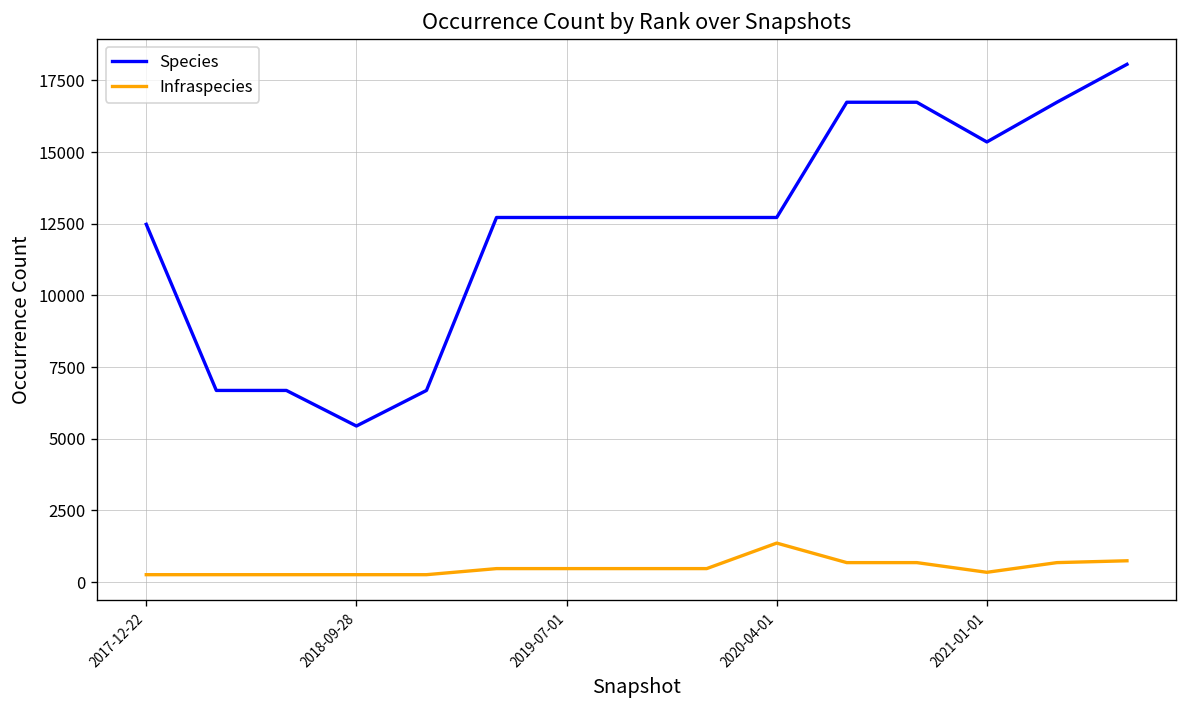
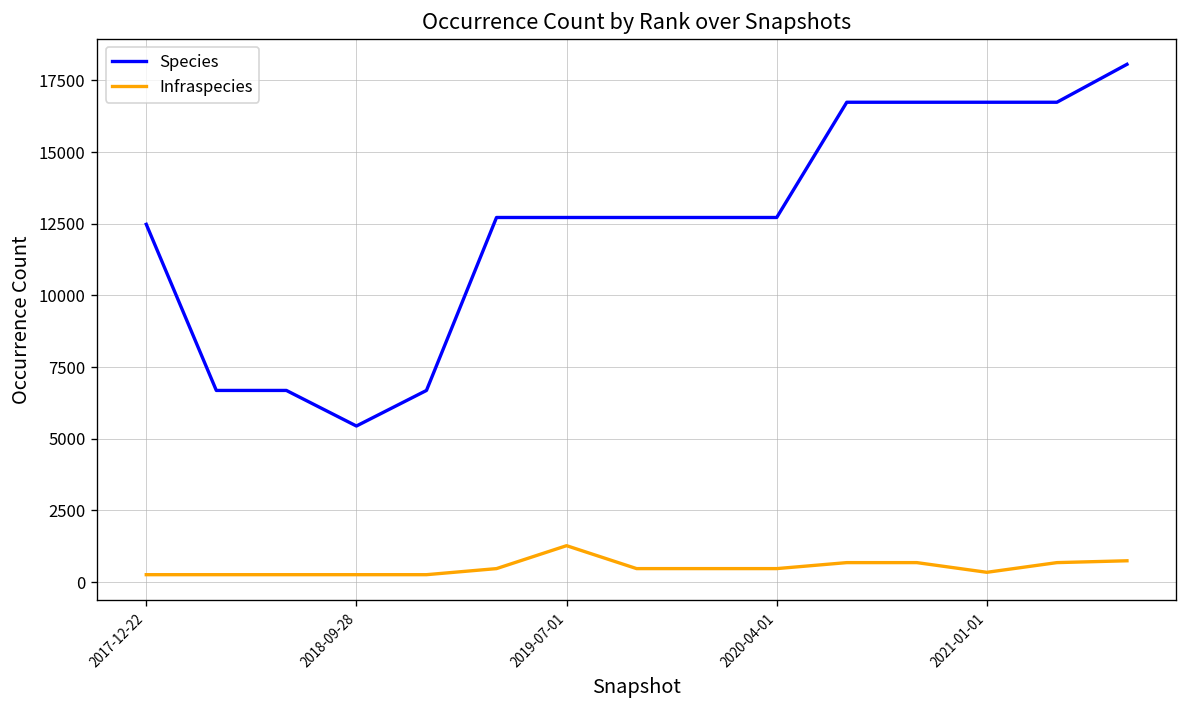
  {
    "Species": {
      "2017-12-22": 12500,
      "2018-09-28": 5400,
      "2019-07-01": 12700,
      "2020-04-01": 12700,
-     "2021-01-01": 15400
+     "2021-01-01": 16700
    },
    "Infraspecies": {
      "2017-12-22": 300,
      "2018-09-28": 300,
-     "2019-07-01": 500,
-     "2020-04-01": 1400,
+     "2019-07-01": 1300,
+     "2020-04-01": 500,
      "2021-01-01": 300
    }
  }
